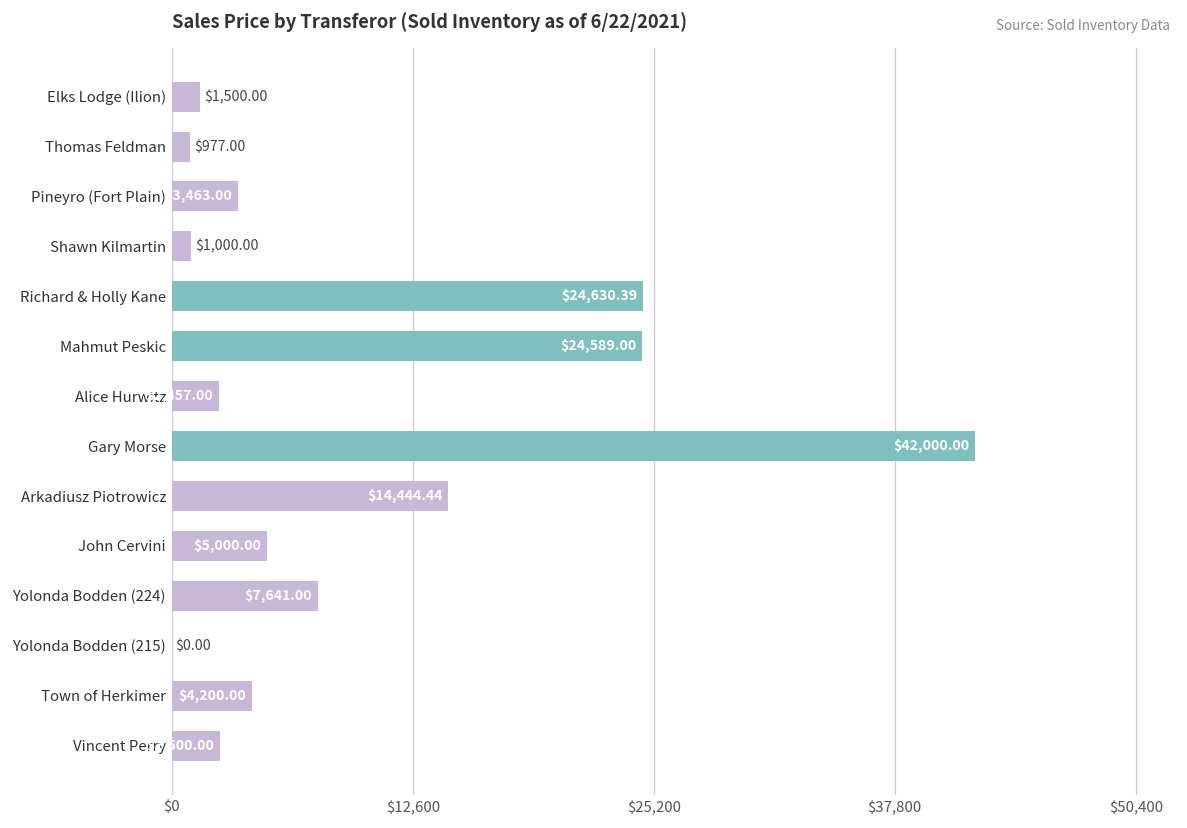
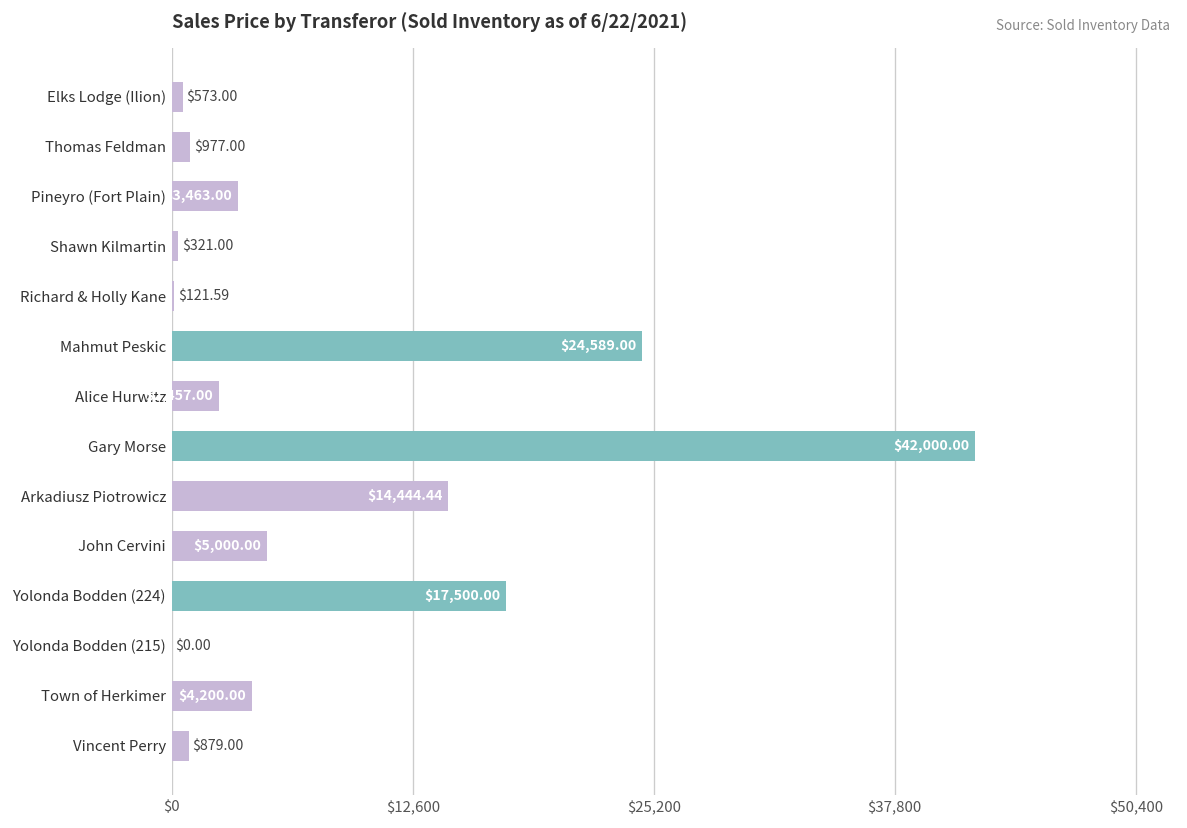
  {
-   "Elks Lodge (Ilion)": "$1,500.00",
+   "Elks Lodge (Ilion)": "$573.00",
    "Thomas Feldman": "$977.00",
    "Pineyro (Fort Plain)": "$3,463.00",
-   "Shawn Kilmartin": "$1,000.00",
-   "Richard & Holly Kane": "$24,630.39",
+   "Shawn Kilmartin": "$321.00",
+   "Richard & Holly Kane": "$121.59",
    "Mahmut Peskic": "$24,589.00",
    "Alice Hurwitz": "$2,457.00",
    "Gary Morse": "$42,000.00",
    "Arkadiusz Piotrowicz": "$14,444.44",
    "John Cervini": "$5,000.00",
-   "Yolonda Bodden (224)": "$7,641.00",
+   "Yolonda Bodden (224)": "$17,500.00",
    "Yolonda Bodden (215)": "$0.00",
    "Town of Herkimer": "$4,200.00",
-   "Vincent Perry": "$2,500.00"
+   "Vincent Perry": "$879.00"
  }
